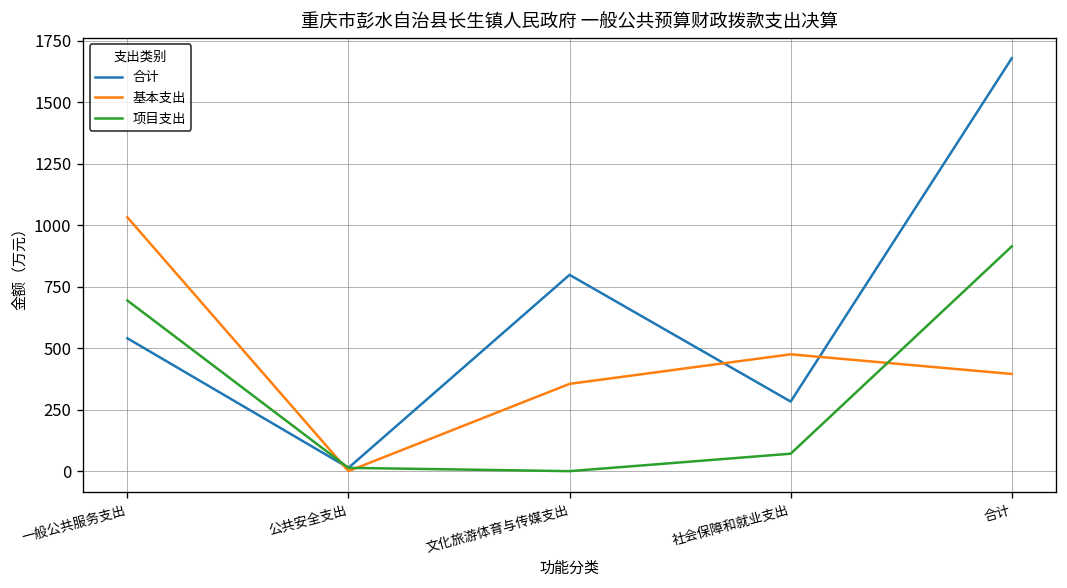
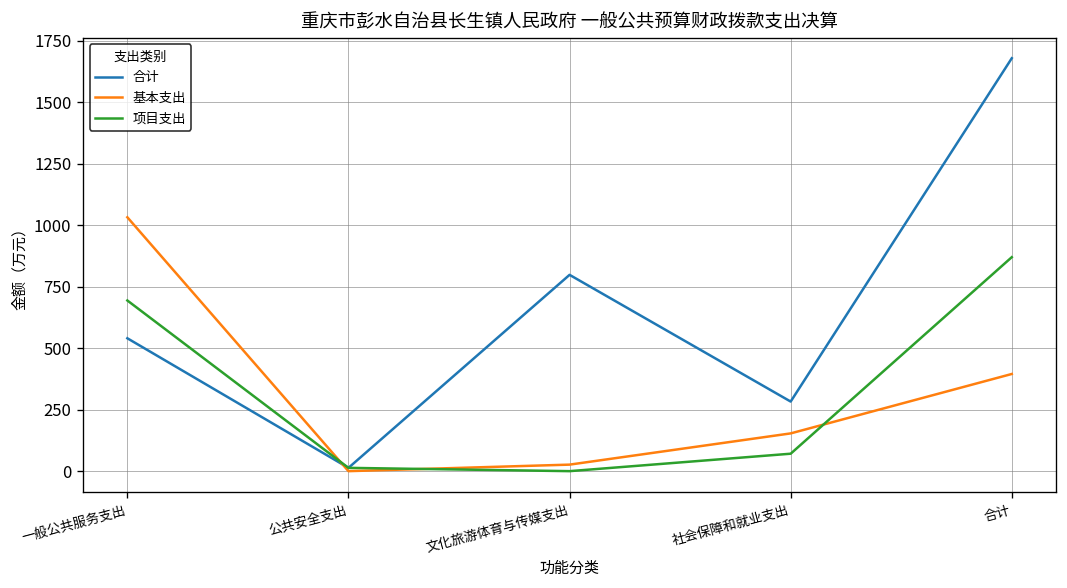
  {
    "合计": {
      "一般公共服务支出": 540,
      "文化旅游体育与传媒支出": 800,
      "社会保障和就业支出": 280,
      "合计": 1680
    },
    "基本支出": {
      "一般公共服务支出": 1030,
      "公共安全支出": 0,
-     "文化旅游体育与传媒支出": 350,
-     "社会保障和就业支出": 480,
+     "文化旅游体育与传媒支出": 30,
+     "社会保障和就业支出": 150,
      "合计": 400
    },
    "项目支出": {
      "一般公共服务支出": 690,
      "文化旅游体育与传媒支出": 0,
      "社会保障和就业支出": 70,
-     "合计": 910
+     "合计": 870
    }
  }
